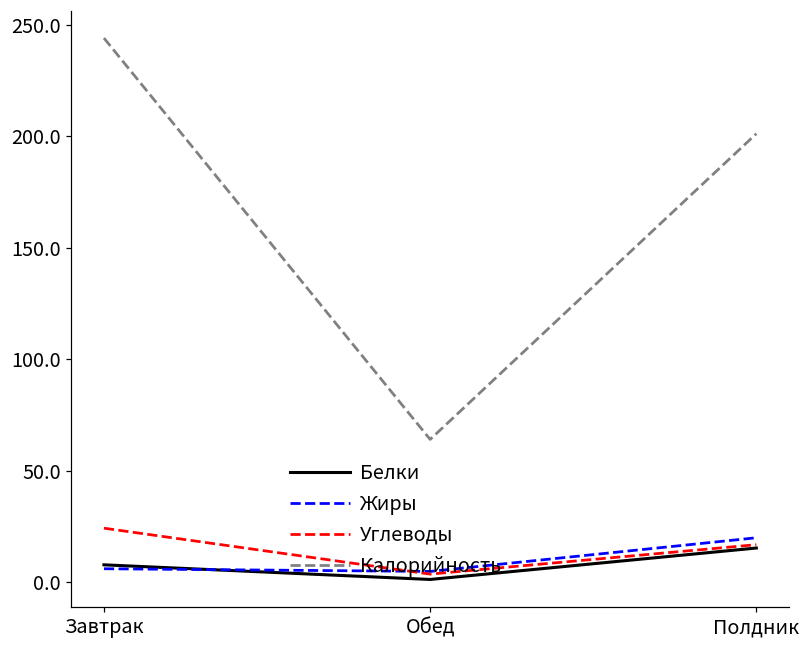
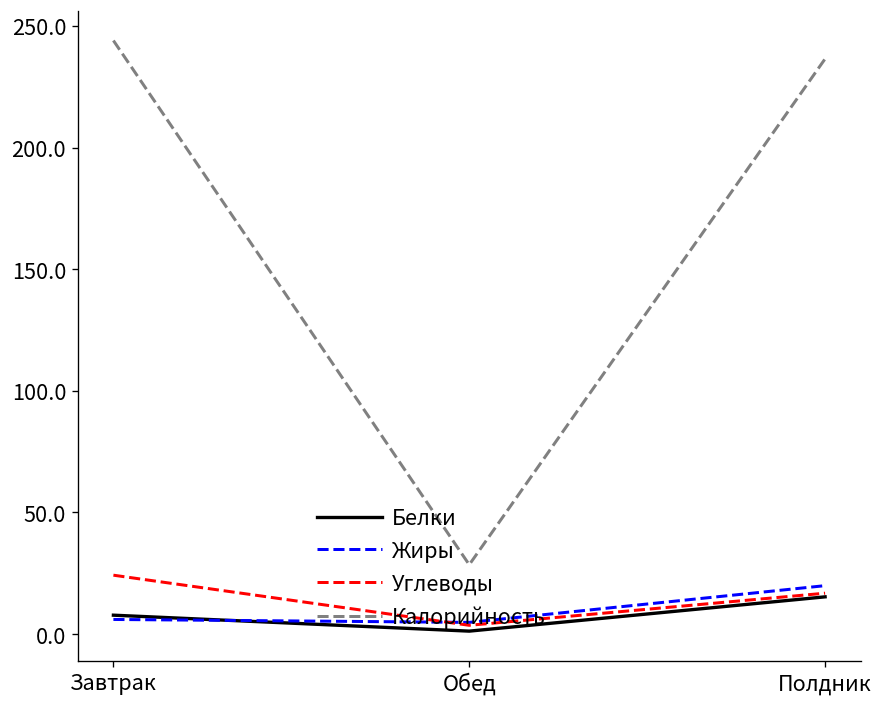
  {
    "Белки": {
      "Завтрак": 8,
      "Обед": 1,
      "Полдник": 15
    },
    "Жиры": {
      "Завтрак": 6,
      "Полдник": 20
    },
    "Углеводы": {
      "Завтрак": 24,
      "Полдник": 17
    },
    "Калорийность": {
      "Завтрак": 244,
-     "Обед": 64,
-     "Полдник": 201
+     "Обед": 29,
+     "Полдник": 236
    }
  }
